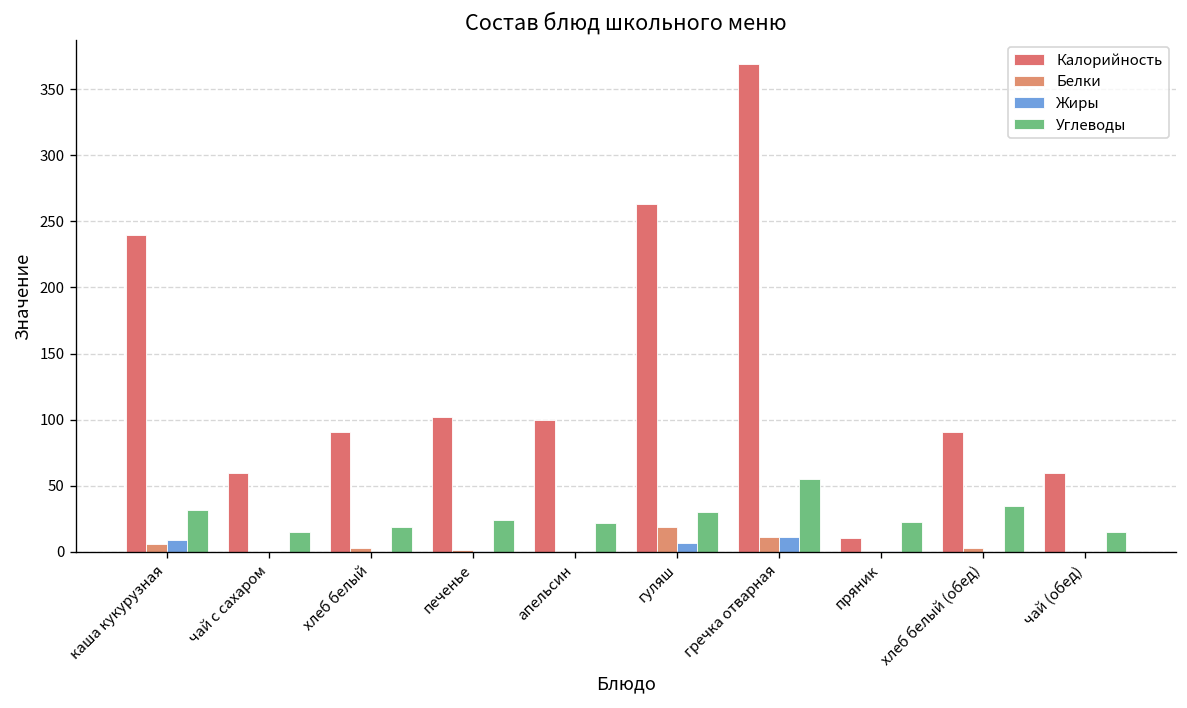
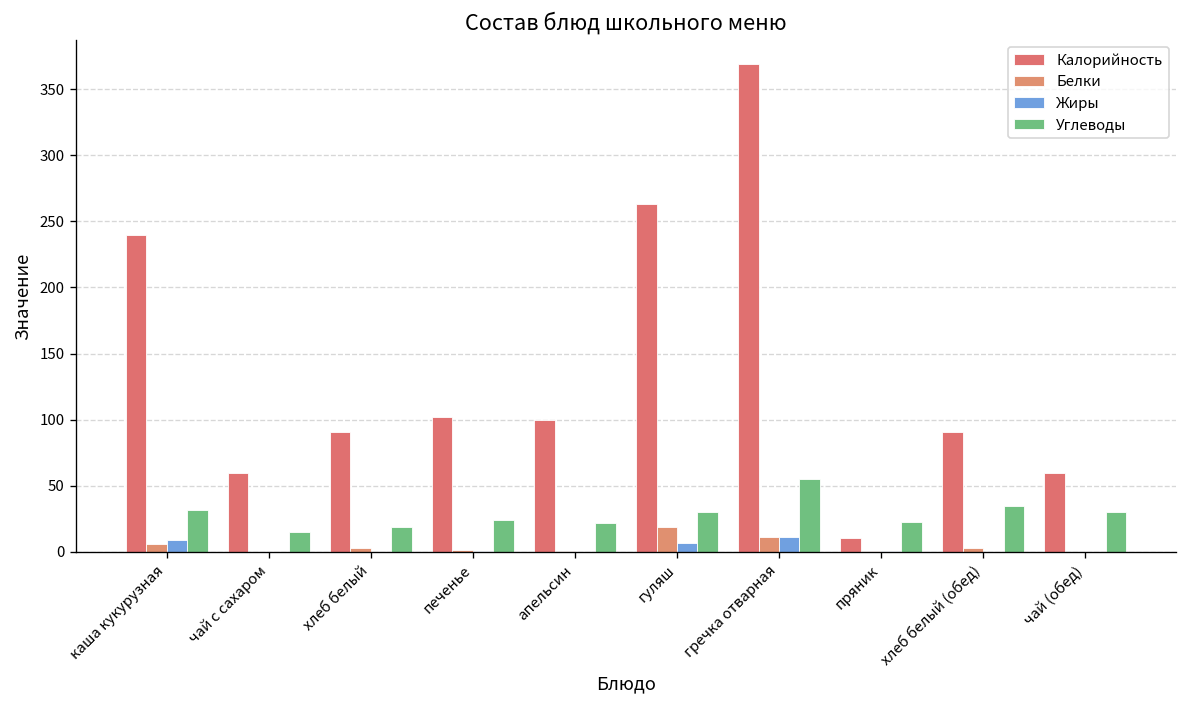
  {
    "Жиры": {
      "каша кукурузная": 9,
      "чай с сахаром": 0,
      "апельсин": 0,
      "гуляш": 7,
      "гречка отварная": 11,
      "хлеб белый (обед)": 0,
      "чай (обед)": 0
    },
    "Углеводы": {
      "каша кукурузная": 32,
      "чай с сахаром": 15,
      "хлеб белый": 19,
      "печенье": 24,
      "апельсин": 22,
      "гуляш": 30,
      "гречка отварная": 55,
      "пряник": 23,
      "хлеб белый (обед)": 35,
-     "чай (обед)": 15
+     "чай (обед)": 30
    }
  }
